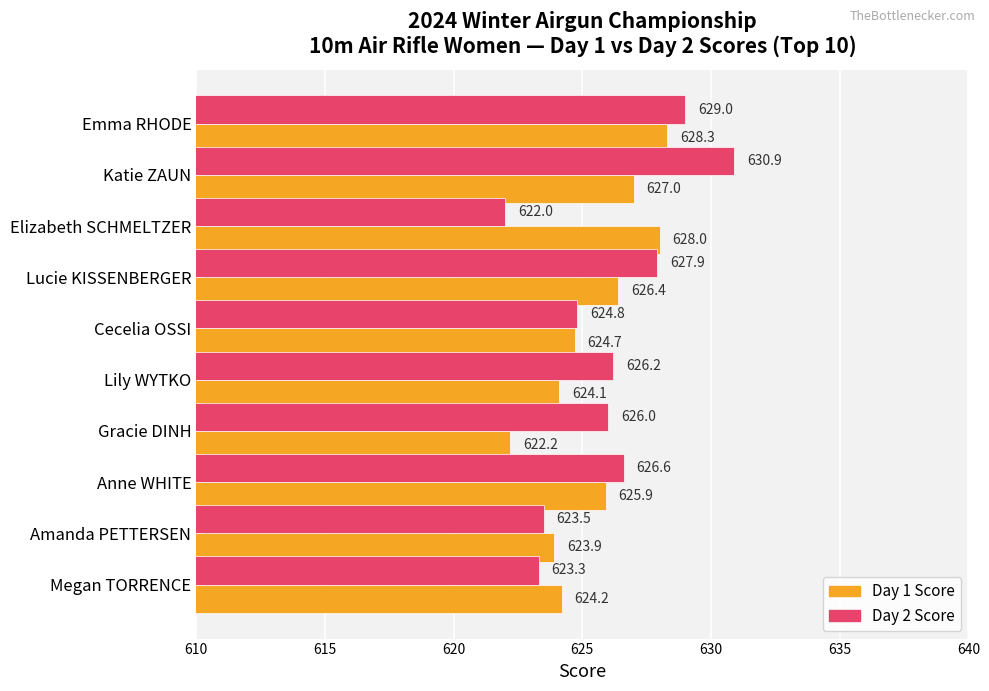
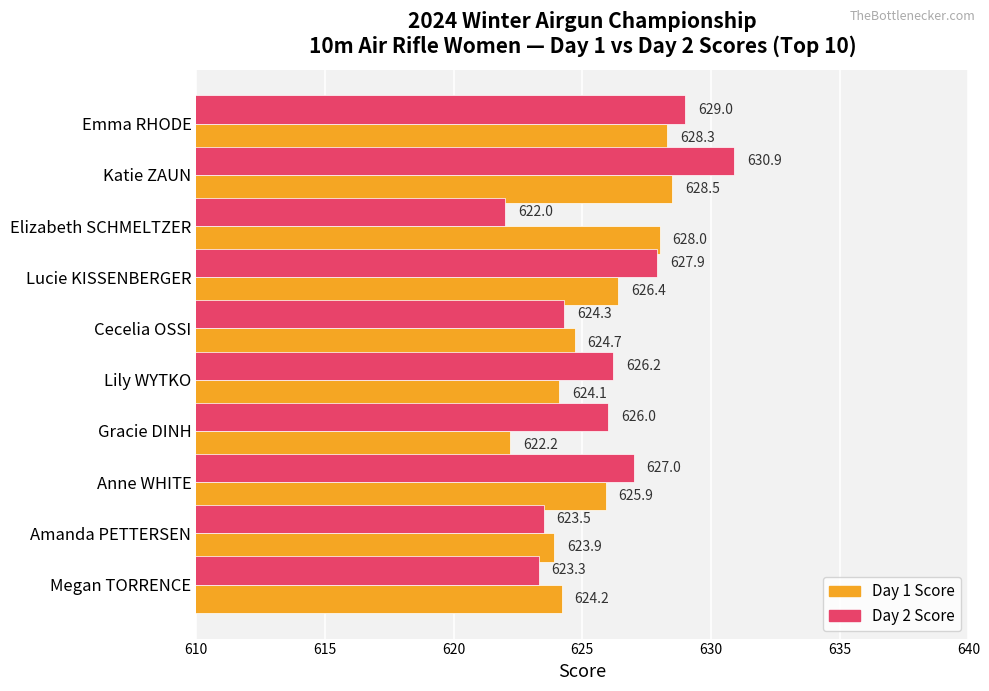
  {
    "Day 1 Score": {
      "Emma RHODE": 628.3,
-     "Katie ZAUN": 627.0,
+     "Katie ZAUN": 628.5,
      "Elizabeth SCHMELTZER": 628.0,
      "Lucie KISSENBERGER": 626.4,
      "Cecelia OSSI": 624.7,
      "Lily WYTKO": 624.1,
      "Gracie DINH": 622.2,
      "Anne WHITE": 625.9,
      "Amanda PETTERSEN": 623.9,
      "Megan TORRENCE": 624.2
    },
    "Day 2 Score": {
      "Emma RHODE": 629.0,
      "Katie ZAUN": 630.9,
      "Elizabeth SCHMELTZER": 622.0,
      "Lucie KISSENBERGER": 627.9,
-     "Cecelia OSSI": 624.8,
+     "Cecelia OSSI": 624.3,
      "Lily WYTKO": 626.2,
      "Gracie DINH": 626.0,
-     "Anne WHITE": 626.6,
+     "Anne WHITE": 627.0,
      "Amanda PETTERSEN": 623.5,
      "Megan TORRENCE": 623.3
    }
  }
